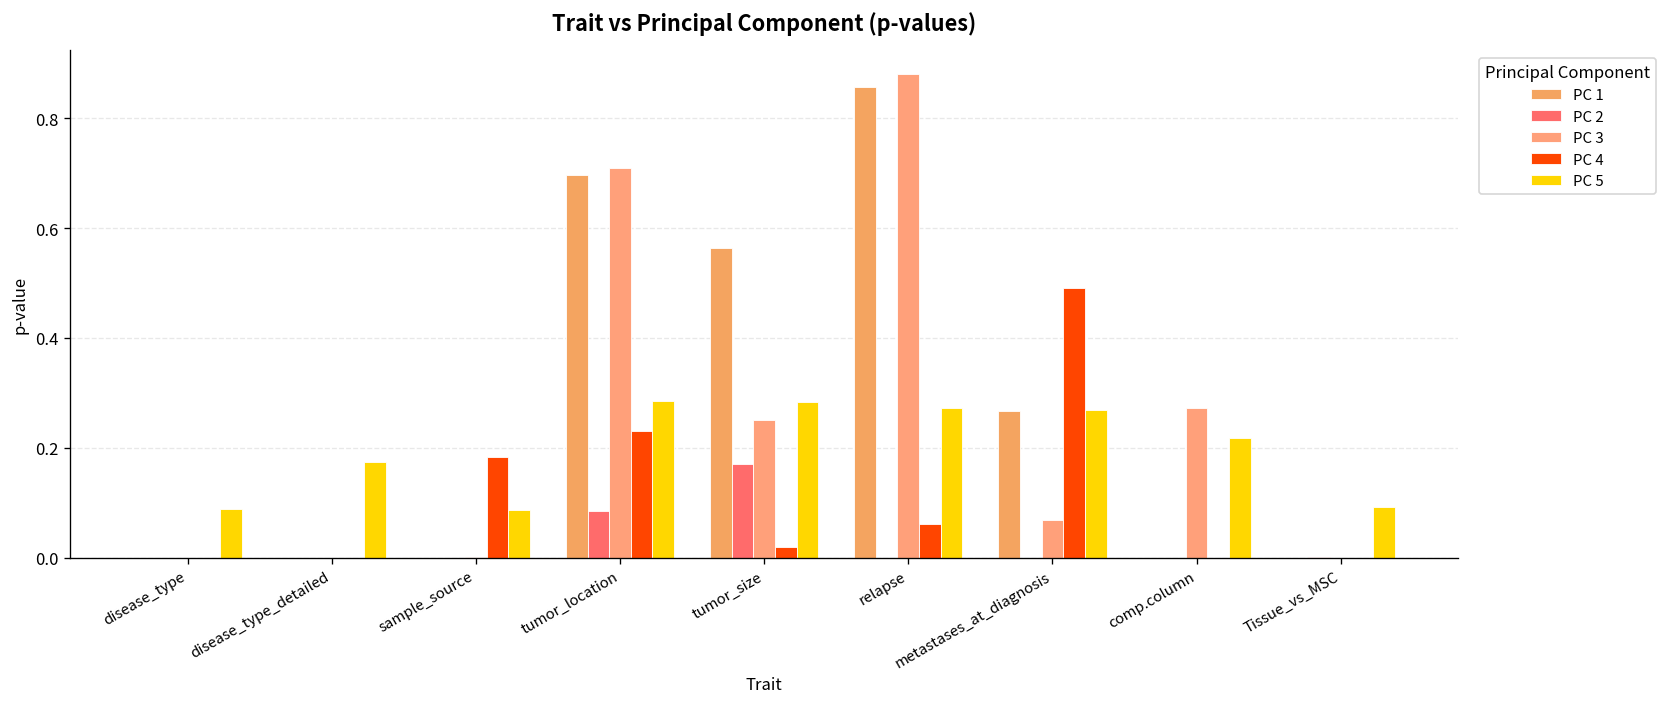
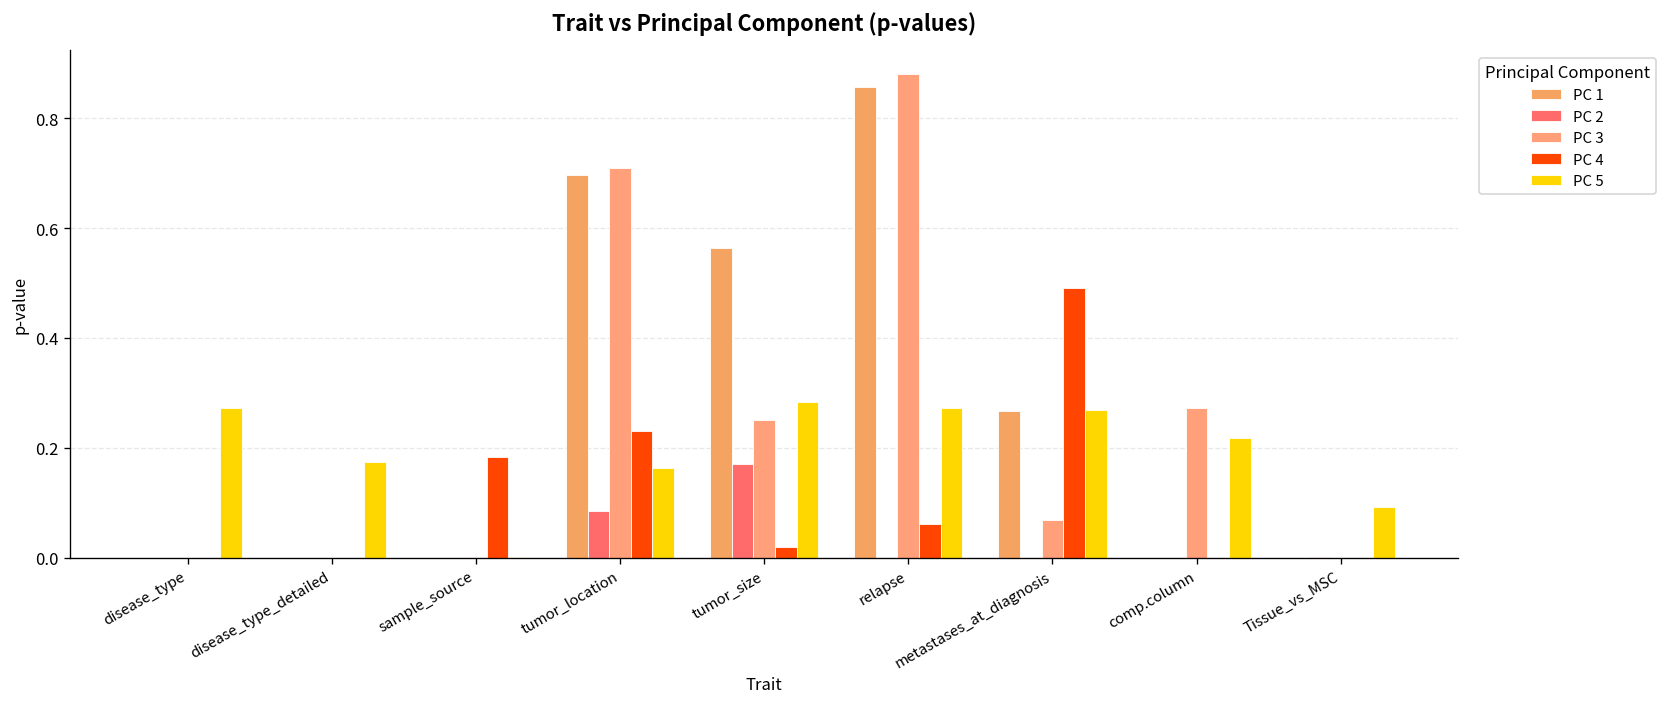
  {
    "PC 4": {
      "sample_source": 0.18,
      "tumor_location": 0.23,
      "tumor_size": 0.02,
      "relapse": 0.06,
      "metastases_at_diagnosis": 0.49
    },
    "PC 5": {
-     "disease_type": 0.09,
+     "disease_type": 0.27,
      "disease_type_detailed": 0.17,
-     "sample_source": 0.09,
-     "tumor_location": 0.29,
+     "sample_source": 0.00,
+     "tumor_location": 0.16,
      "tumor_size": 0.28,
      "relapse": 0.27,
      "metastases_at_diagnosis": 0.27,
      "comp.column": 0.22,
      "Tissue_vs_MSC": 0.09
    }
  }
